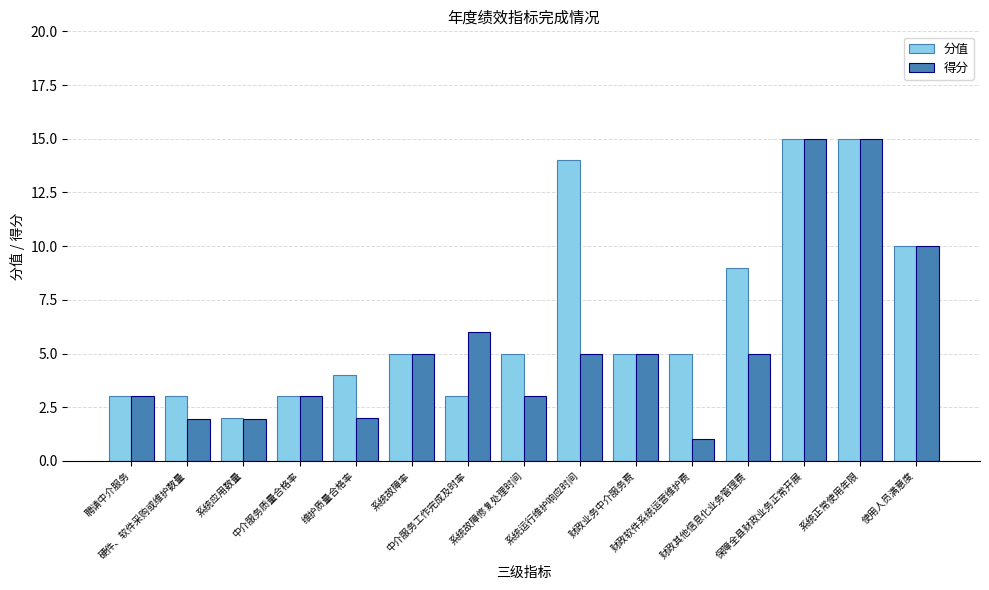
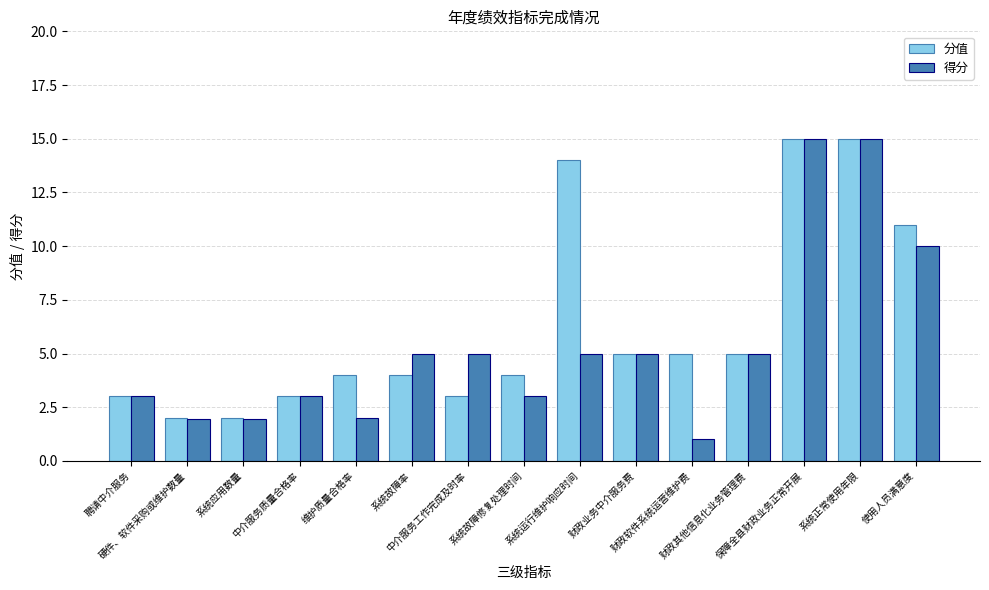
  {
    "分值": {
      "聘请中介服务": 3,
-     "硬件、软件采购或维护数量": 3,
+     "硬件、软件采购或维护数量": 2,
      "系统应用数量": 2,
      "中介服务质量合格率": 3,
      "维护质量合格率": 4,
-     "系统故障率": 5,
+     "系统故障率": 4,
      "中介服务工作完成及时率": 3,
-     "系统故障修复处理时间": 5,
+     "系统故障修复处理时间": 4,
      "系统运行维护响应时间": 14,
      "财政业务中介服务费": 5,
      "财政软件系统运营维护费": 5,
-     "财政其他信息化业务管理费": 9,
+     "财政其他信息化业务管理费": 5,
      "保障全县财政业务正常开展": 15,
      "系统正常使用年限": 15,
-     "使用人员满意度": 10
+     "使用人员满意度": 11
    },
    "得分": {
      "聘请中介服务": 3,
      "硬件、软件采购或维护数量": 2,
      "系统应用数量": 2,
      "中介服务质量合格率": 3,
      "维护质量合格率": 2,
      "系统故障率": 5,
-     "中介服务工作完成及时率": 6,
+     "中介服务工作完成及时率": 5,
      "系统故障修复处理时间": 3,
      "系统运行维护响应时间": 5,
      "财政业务中介服务费": 5,
      "财政软件系统运营维护费": 1,
      "财政其他信息化业务管理费": 5,
      "保障全县财政业务正常开展": 15,
      "系统正常使用年限": 15,
      "使用人员满意度": 10
    }
  }
